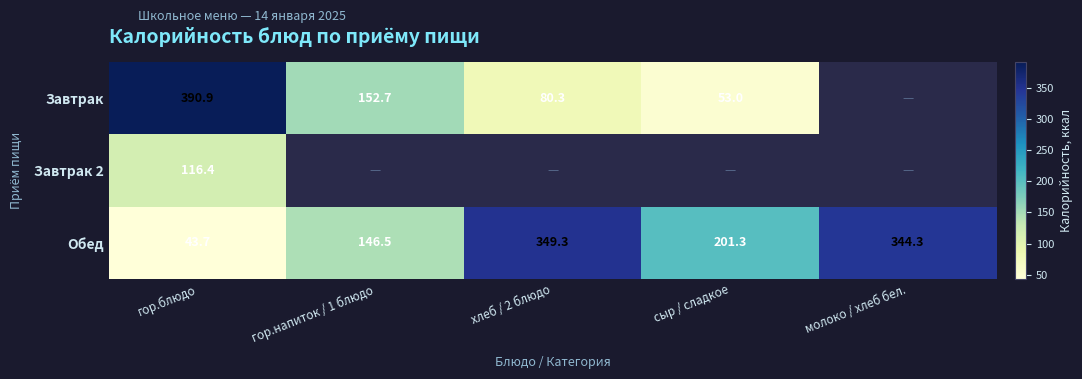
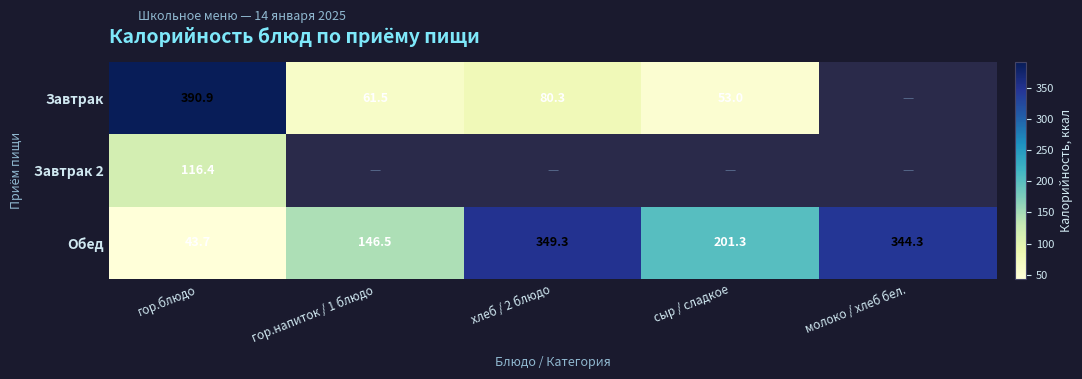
  {
    "Завтрак": {
      "гор.блюдо": 390.9,
-     "гор.напиток / 1 блюдо": 152.7,
+     "гор.напиток / 1 блюдо": 61.5,
      "хлеб / 2 блюдо": 80.3
    },
    "Завтрак 2": {
      "гор.блюдо": 116.4
    },
    "Обед": {
      "гор.напиток / 1 блюдо": 146.5,
      "хлеб / 2 блюдо": 349.3,
      "сыр / сладкое": 201.3,
      "молоко / хлеб бел.": 344.3
    }
  }
